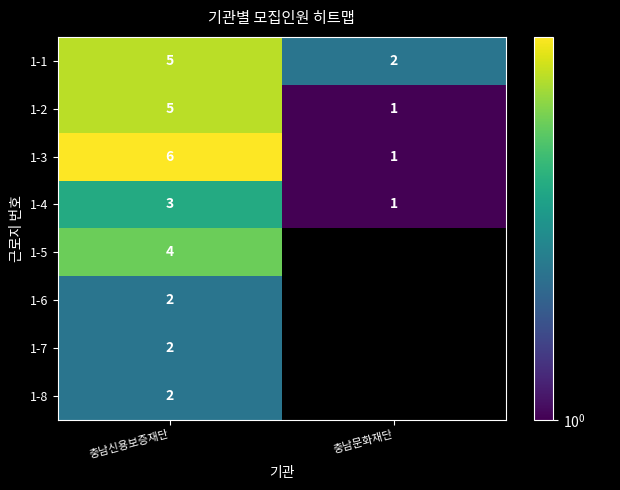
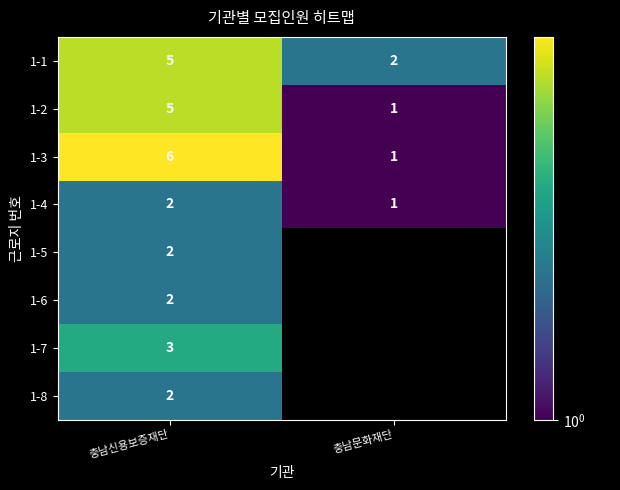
  {
    "1-1": {
      "충남신용보증재단": 5,
      "충남문화재단": 2
    },
    "1-2": {
      "충남신용보증재단": 5,
      "충남문화재단": 1
    },
    "1-3": {
      "충남신용보증재단": 6,
      "충남문화재단": 1
    },
    "1-4": {
-     "충남신용보증재단": 3,
+     "충남신용보증재단": 2,
      "충남문화재단": 1
    },
    "1-5": {
-     "충남신용보증재단": 4
+     "충남신용보증재단": 2
    },
    "1-6": {
      "충남신용보증재단": 2
    },
    "1-7": {
-     "충남신용보증재단": 2
+     "충남신용보증재단": 3
    },
    "1-8": {
      "충남신용보증재단": 2
    }
  }
